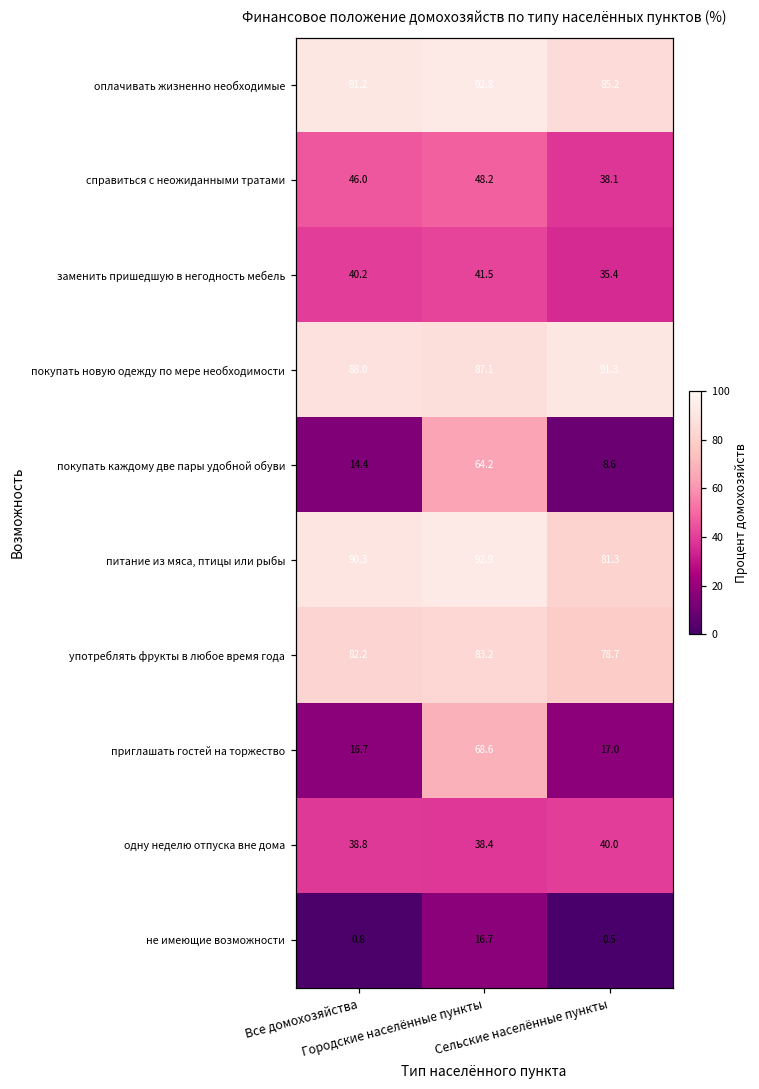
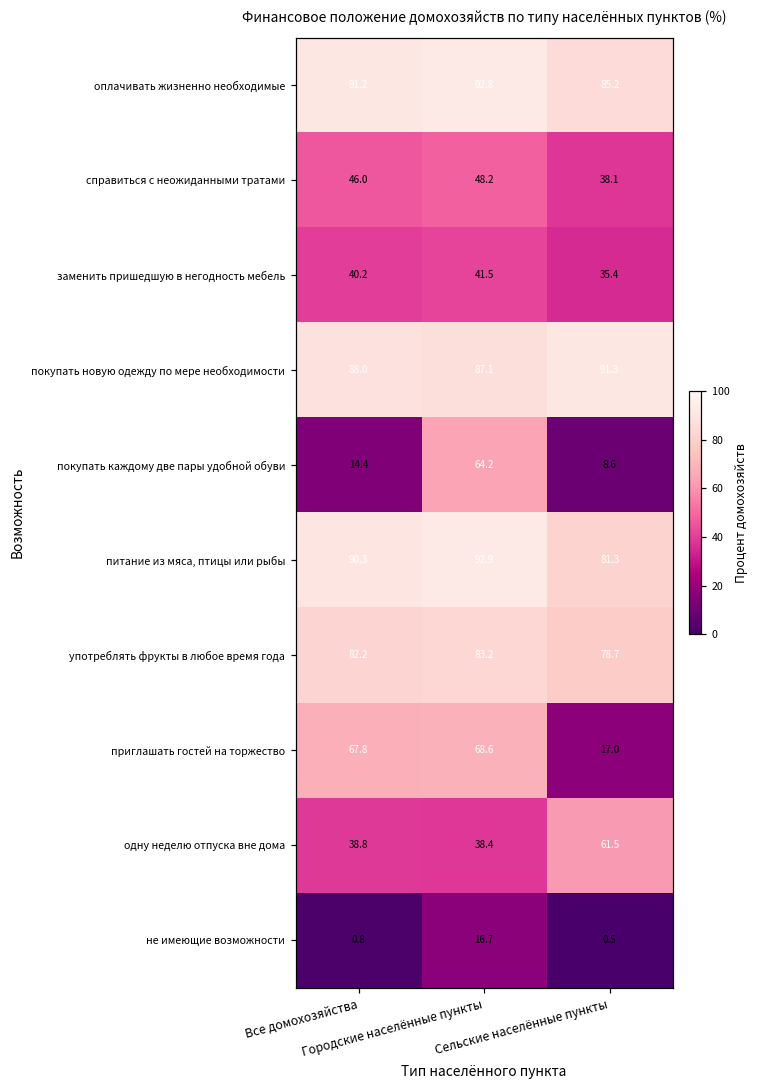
  {
    "справиться с неожиданными тратами": {
      "Все домохозяйства": 46.0,
      "Городские населённые пункты": 48.2,
      "Сельские населённые пункты": 38.1
    },
    "заменить пришедшую в негодность мебель": {
      "Все домохозяйства": 40.2,
      "Городские населённые пункты": 41.5,
      "Сельские населённые пункты": 35.4
    },
    "покупать каждому две пары удобной обуви": {
      "Все домохозяйства": 14.4,
      "Городские населённые пункты": 64.2,
      "Сельские населённые пункты": 8.6
    },
    "питание из мяса, птицы или рыбы": {
      "Сельские населённые пункты": 81.3
    },
    "употреблять фрукты в любое время года": {
      "Сельские населённые пункты": 78.7
    },
    "приглашать гостей на торжество": {
-     "Все домохозяйства": 16.7,
+     "Все домохозяйства": 67.8,
      "Городские населённые пункты": 68.6,
      "Сельские населённые пункты": 17.0
    },
    "одну неделю отпуска вне дома": {
      "Все домохозяйства": 38.8,
      "Городские населённые пункты": 38.4,
-     "Сельские населённые пункты": 40.0
+     "Сельские населённые пункты": 61.5
    },
    "не имеющие возможности": {
      "Все домохозяйства": 0.8,
      "Городские населённые пункты": 16.7,
      "Сельские населённые пункты": 0.5
    }
  }
